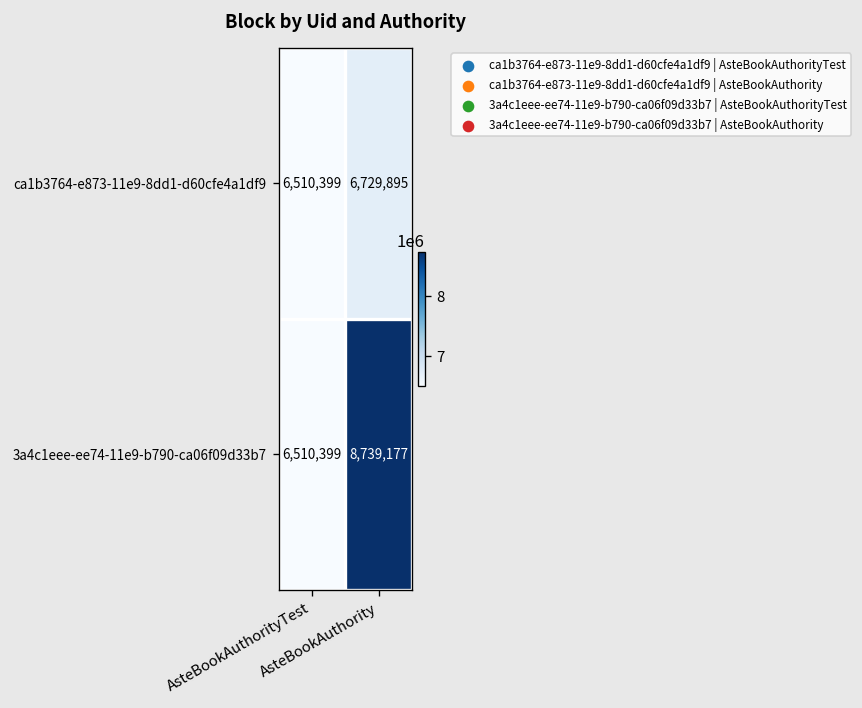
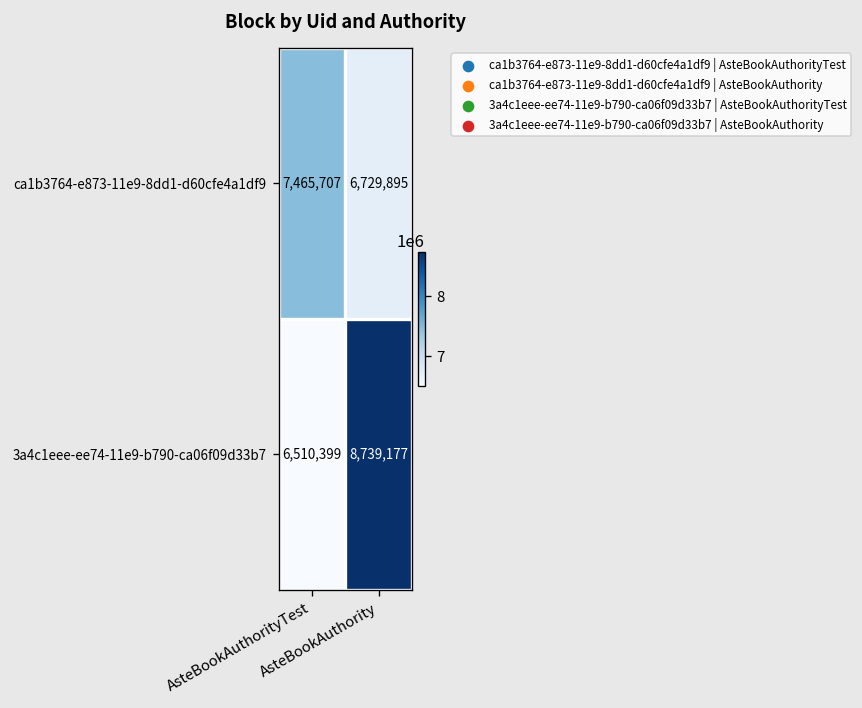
  {
    "ca1b3764-e873-11e9-8dd1-d60cfe4a1df9": {
-     "AsteBookAuthorityTest": "6,510,399",
+     "AsteBookAuthorityTest": "7,465,707",
      "AsteBookAuthority": "6,729,895"
    },
    "3a4c1eee-ee74-11e9-b790-ca06f09d33b7": {
      "AsteBookAuthorityTest": "6,510,399",
      "AsteBookAuthority": "8,739,177"
    }
  }
